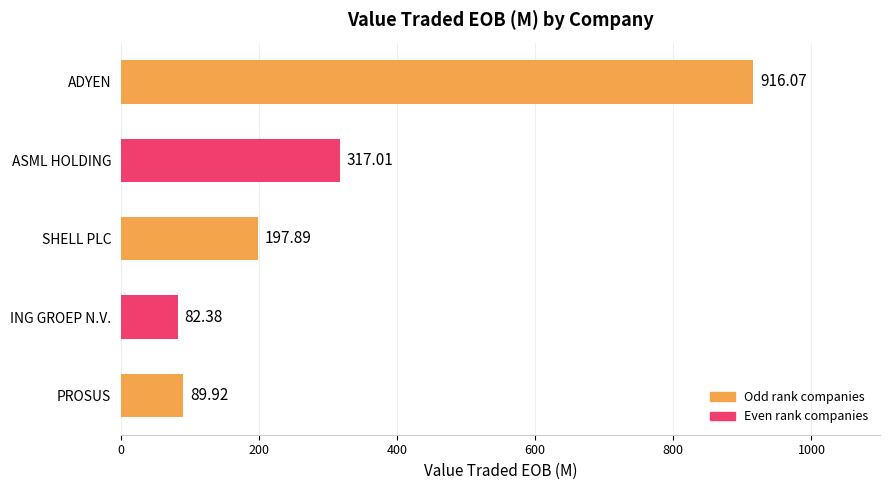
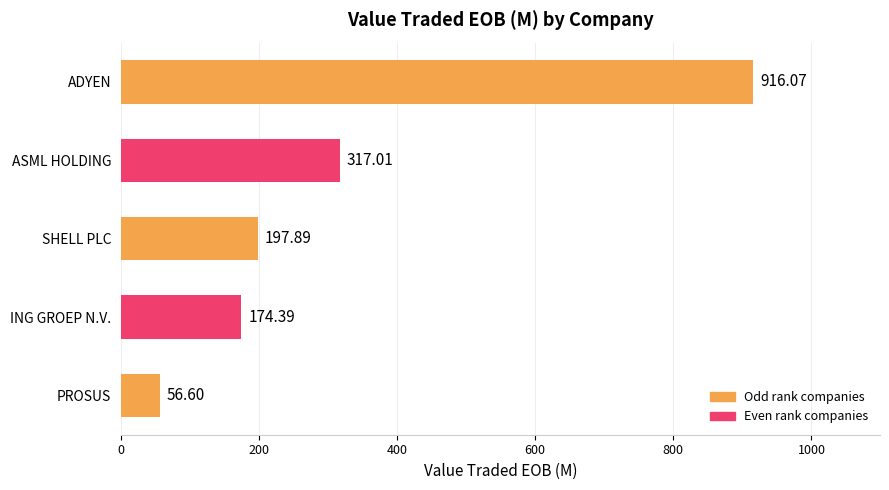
  {
    "ADYEN": 916.07,
    "ASML HOLDING": 317.01,
    "SHELL PLC": 197.89,
-   "ING GROEP N.V.": 82.38,
-   "PROSUS": 89.92
+   "ING GROEP N.V.": 174.39,
+   "PROSUS": 56.60
  }
